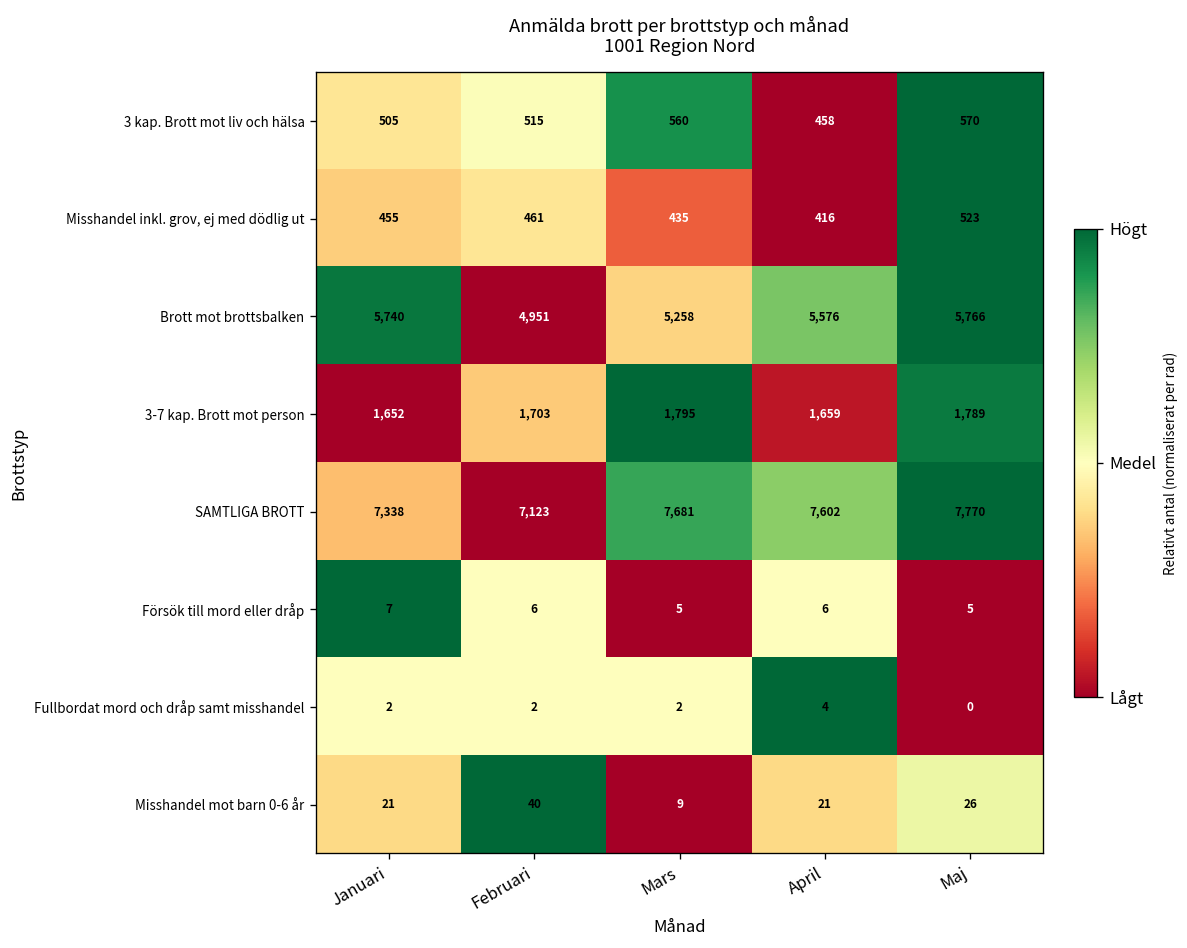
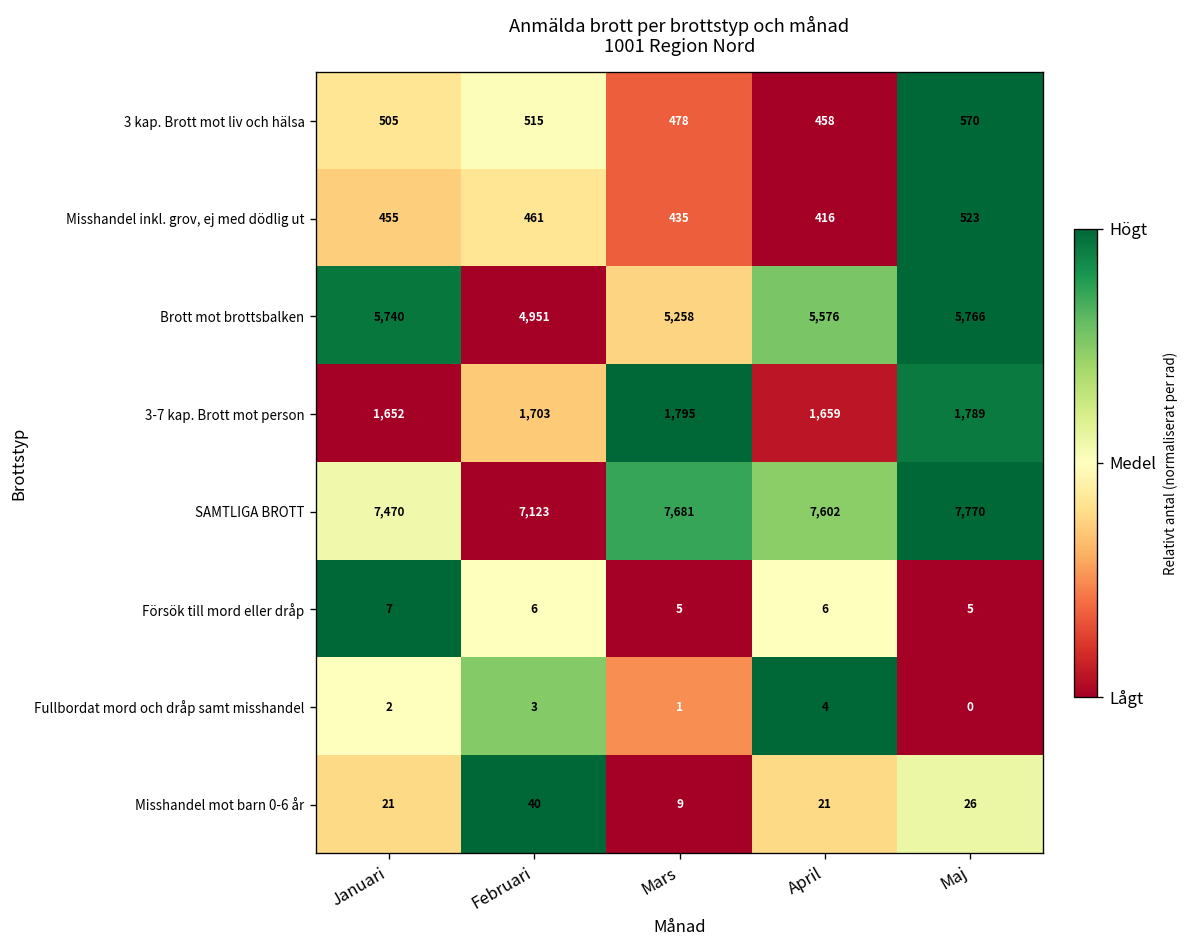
  {
    "3 kap. Brott mot liv och hälsa": {
      "Januari": "505",
      "Februari": "515",
-     "Mars": "560",
+     "Mars": "478",
      "April": "458",
      "Maj": "570"
    },
    "Misshandel inkl. grov, ej med dödlig ut": {
      "Januari": "455",
      "Februari": "461",
      "Mars": "435",
      "April": "416",
      "Maj": "523"
    },
    "Brott mot brottsbalken": {
      "Januari": "5,740",
      "Februari": "4,951",
      "Mars": "5,258",
      "April": "5,576",
      "Maj": "5,766"
    },
    "3-7 kap. Brott mot person": {
      "Januari": "1,652",
      "Februari": "1,703",
      "Mars": "1,795",
      "April": "1,659",
      "Maj": "1,789"
    },
    "SAMTLIGA BROTT": {
-     "Januari": "7,338",
+     "Januari": "7,470",
      "Februari": "7,123",
      "Mars": "7,681",
      "April": "7,602",
      "Maj": "7,770"
    },
    "Försök till mord eller dråp": {
      "Januari": "7",
      "Februari": "6",
      "Mars": "5",
      "April": "6",
      "Maj": "5"
    },
    "Fullbordat mord och dråp samt misshandel": {
      "Januari": "2",
-     "Februari": "2",
-     "Mars": "2",
+     "Februari": "3",
+     "Mars": "1",
      "April": "4",
      "Maj": "0"
    },
    "Misshandel mot barn 0-6 år": {
      "Januari": "21",
      "Februari": "40",
      "Mars": "9",
      "April": "21",
      "Maj": "26"
    }
  }
